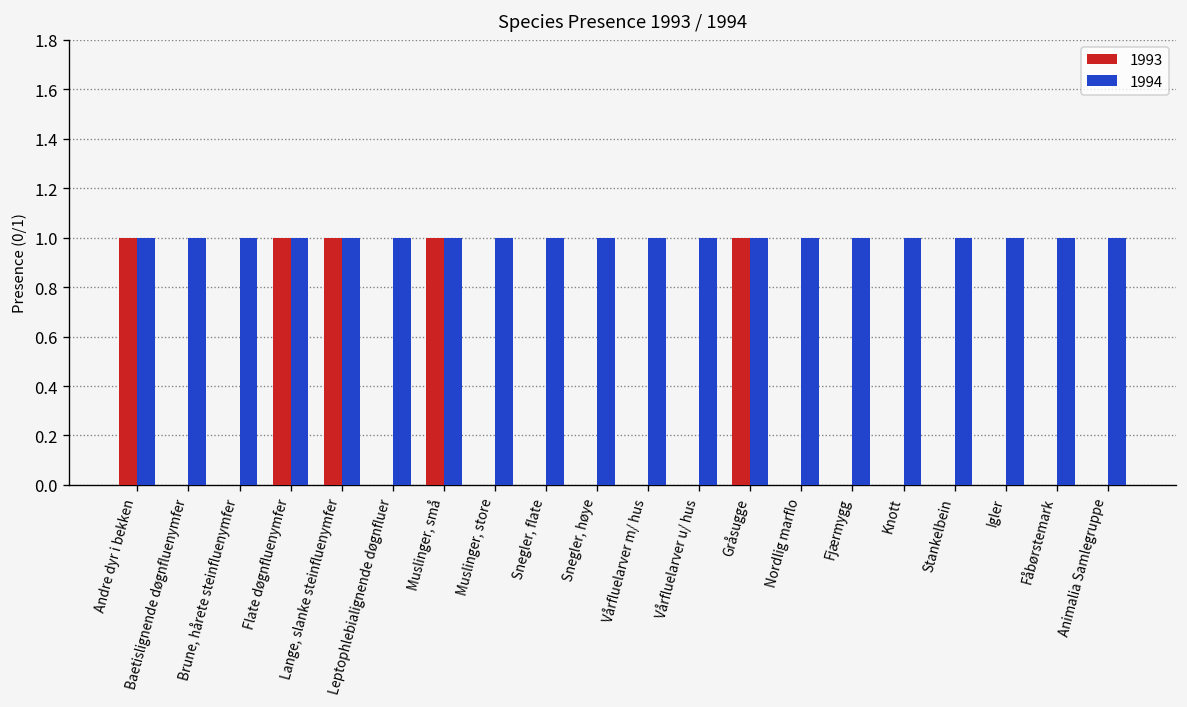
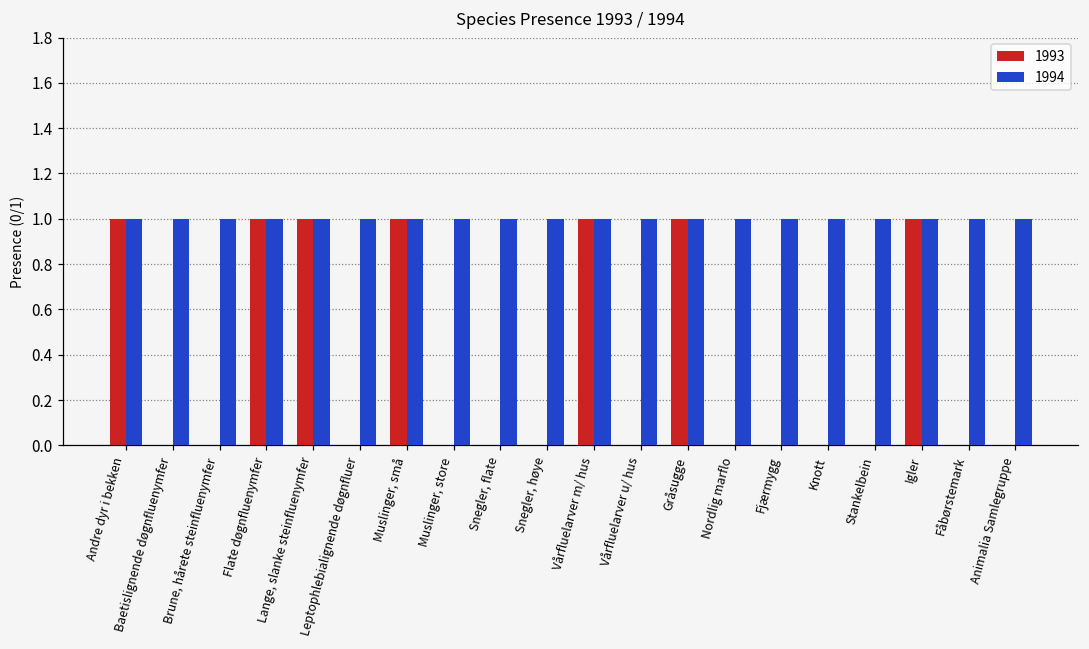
  {
    "1993": {
      "Andre dyr i bekken": 1,
      "Baetislignende døgnfluenymfer": 0,
      "Brune, hårete steinfluenymfer": 0,
      "Flate døgnfluenymfer": 1,
      "Lange, slanke steinfluenymfer": 1,
      "Leptophlebialignende døgnfluer": 0,
      "Muslinger, små": 1,
      "Muslinger, store": 0,
      "Snegler, flate": 0,
      "Snegler, høye": 0,
-     "Vårfluelarver m/ hus": 0,
+     "Vårfluelarver m/ hus": 1,
      "Vårfluelarver u/ hus": 0,
      "Gråsugge": 1,
      "Nordlig marflo": 0,
      "Fjærmygg": 0,
      "Knott": 0,
      "Stankelbein": 0,
-     "Igler": 0,
+     "Igler": 1,
      "Fåbørstemark": 0,
      "Animalia Samlegruppe": 0
    },
    "1994": {
      "Andre dyr i bekken": 1,
      "Baetislignende døgnfluenymfer": 1,
      "Brune, hårete steinfluenymfer": 1,
      "Flate døgnfluenymfer": 1,
      "Lange, slanke steinfluenymfer": 1,
      "Leptophlebialignende døgnfluer": 1,
      "Muslinger, små": 1,
      "Muslinger, store": 1,
      "Snegler, flate": 1,
      "Snegler, høye": 1,
      "Vårfluelarver m/ hus": 1,
      "Vårfluelarver u/ hus": 1,
      "Gråsugge": 1,
      "Nordlig marflo": 1,
      "Fjærmygg": 1,
      "Knott": 1,
      "Stankelbein": 1,
      "Igler": 1,
      "Fåbørstemark": 1,
      "Animalia Samlegruppe": 1
    }
  }
